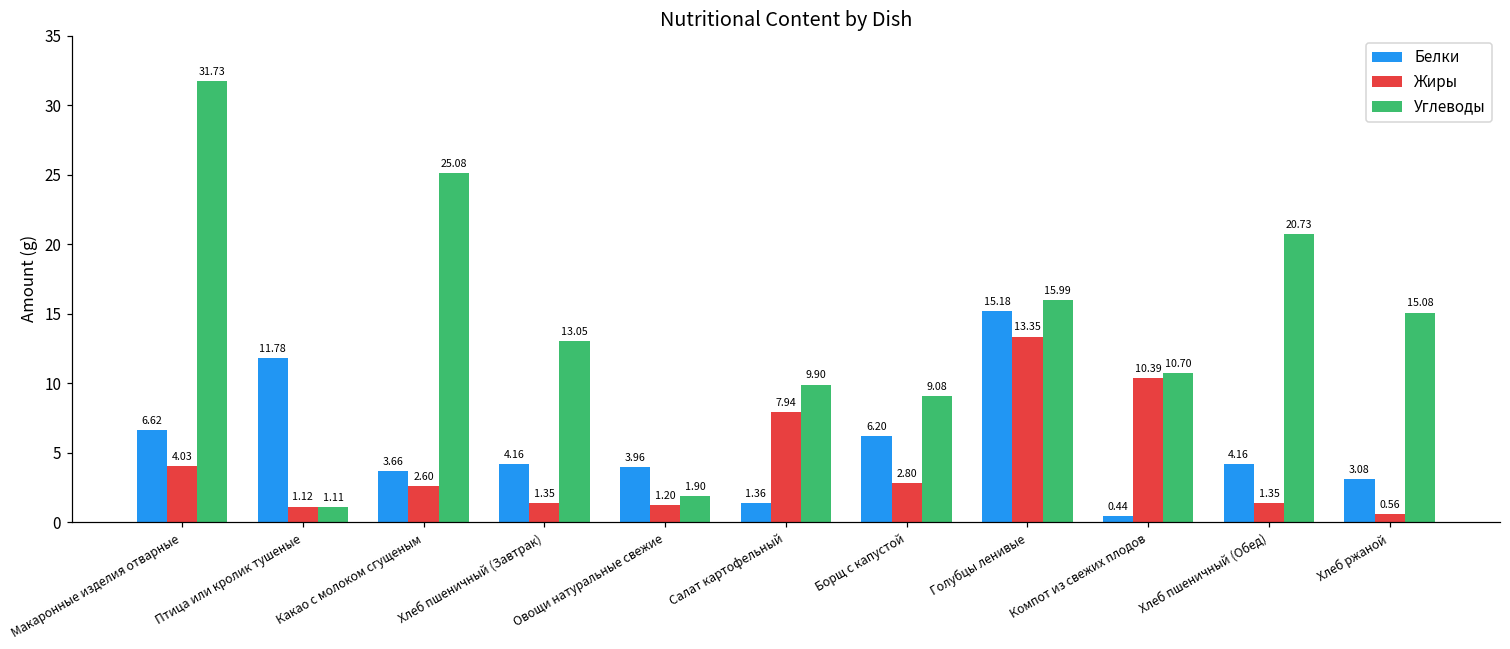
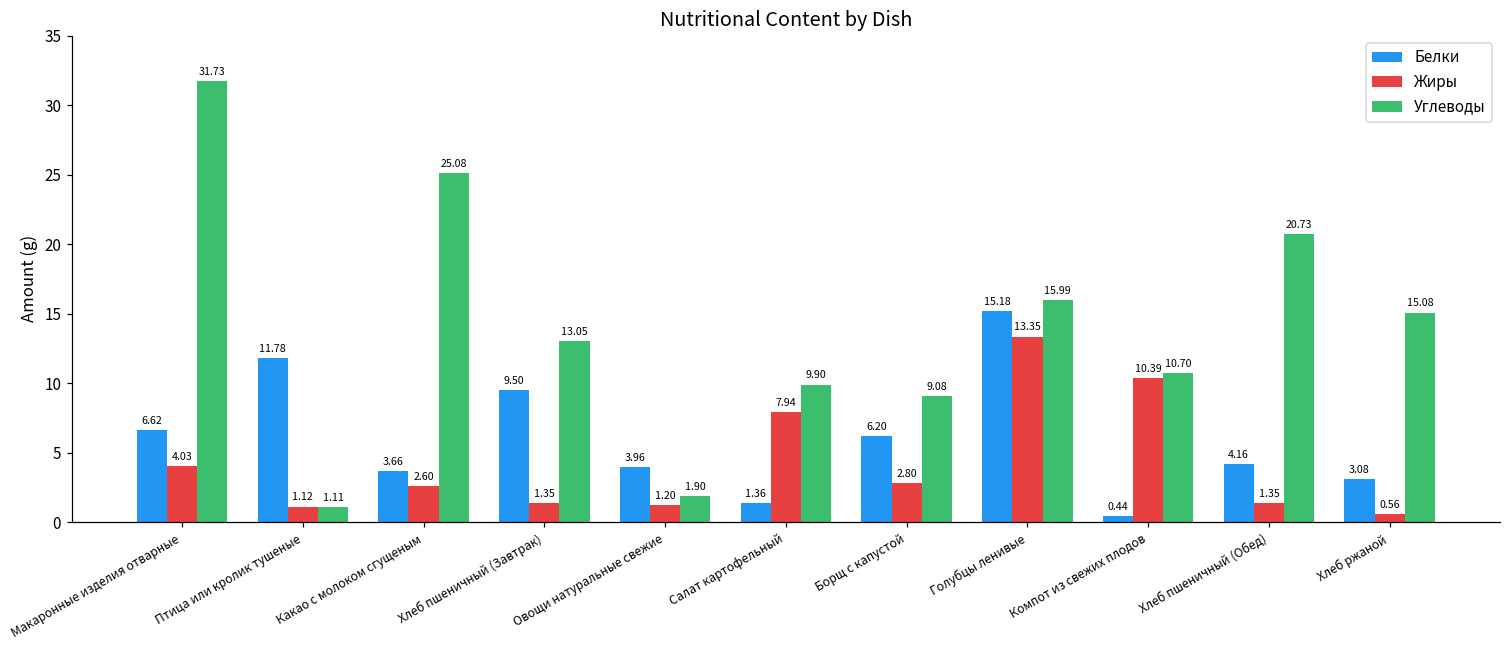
  {
    "Белки": {
      "Макаронные изделия отварные": 6.62,
      "Птица или кролик тушеные": 11.78,
      "Какао с молоком сгущеным": 3.66,
-     "Хлеб пшеничный (Завтрак)": 4.16,
+     "Хлеб пшеничный (Завтрак)": 9.50,
      "Овощи натуральные свежие": 3.96,
      "Салат картофельный": 1.36,
      "Борщ с капустой": 6.20,
      "Голубцы ленивые": 15.18,
      "Компот из свежих плодов": 0.44,
      "Хлеб пшеничный (Обед)": 4.16,
      "Хлеб ржаной": 3.08
    },
    "Жиры": {
      "Макаронные изделия отварные": 4.03,
      "Птица или кролик тушеные": 1.12,
      "Какао с молоком сгущеным": 2.60,
      "Хлеб пшеничный (Завтрак)": 1.35,
      "Овощи натуральные свежие": 1.20,
      "Салат картофельный": 7.94,
      "Борщ с капустой": 2.80,
      "Голубцы ленивые": 13.35,
      "Компот из свежих плодов": 10.39,
      "Хлеб пшеничный (Обед)": 1.35,
      "Хлеб ржаной": 0.56
    },
    "Углеводы": {
      "Макаронные изделия отварные": 31.73,
      "Птица или кролик тушеные": 1.11,
      "Какао с молоком сгущеным": 25.08,
      "Хлеб пшеничный (Завтрак)": 13.05,
      "Овощи натуральные свежие": 1.90,
      "Салат картофельный": 9.90,
      "Борщ с капустой": 9.08,
      "Голубцы ленивые": 15.99,
      "Компот из свежих плодов": 10.70,
      "Хлеб пшеничный (Обед)": 20.73,
      "Хлеб ржаной": 15.08
    }
  }
